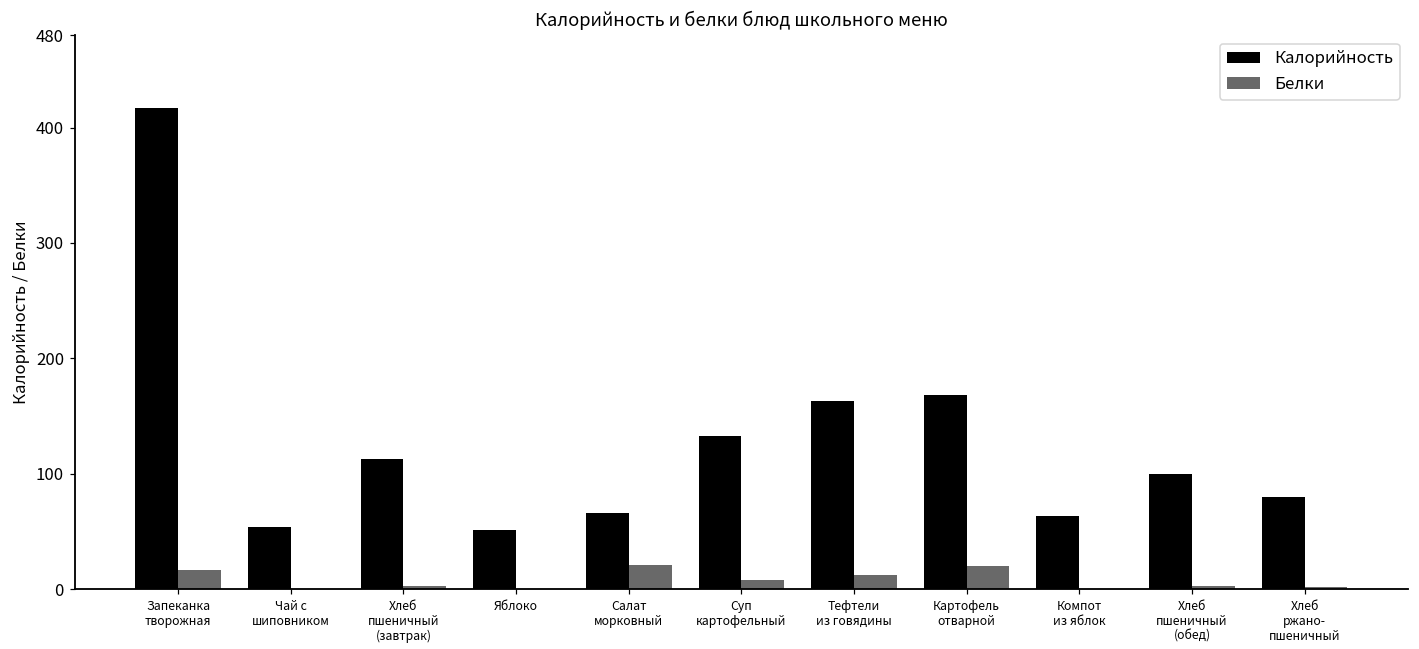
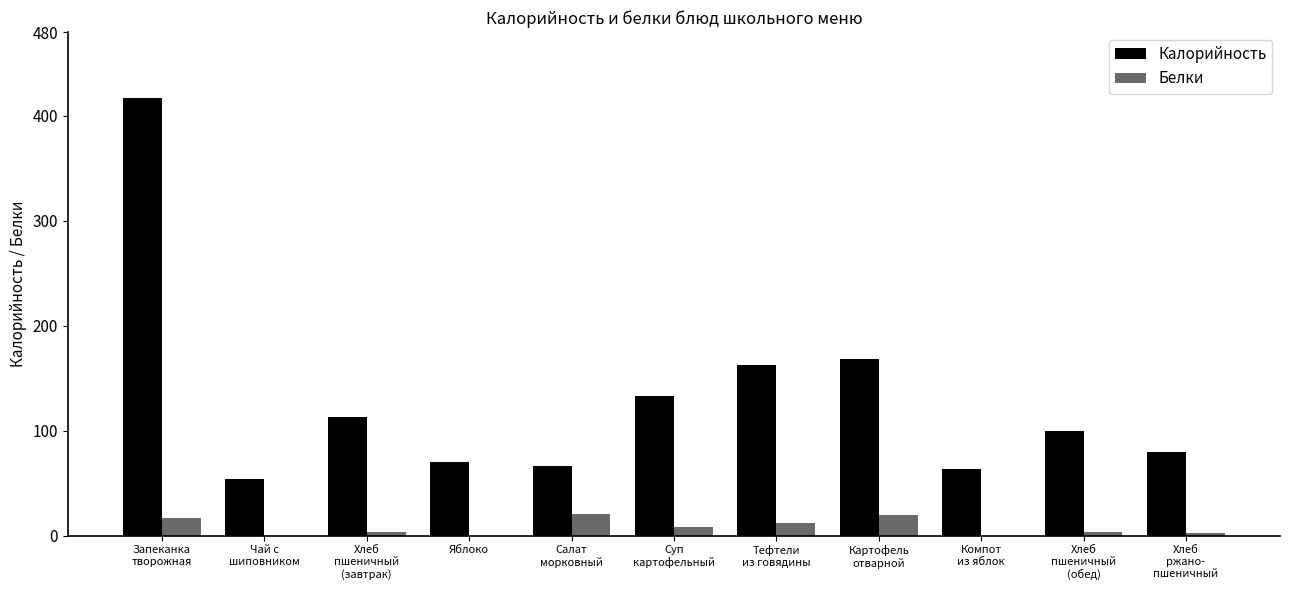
  {
    "Калорийность": {
      "Запеканка творожная": 417,
      "Чай с шиповником": 54,
      "Хлеб пшеничный (завтрак)": 113,
-     "Яблоко": 51,
+     "Яблоко": 70,
      "Салат морковный": 66,
      "Суп картофельный": 133,
      "Тефтели из говядины": 163,
      "Картофель отварной": 168,
      "Компот из яблок": 63,
      "Хлеб пшеничный (обед)": 100,
      "Хлеб ржано- пшеничный": 80
    },
    "Белки": {
      "Запеканка творожная": 17,
      "Чай с шиповником": 0,
      "Хлеб пшеничный (завтрак)": 3,
      "Яблоко": 0,
      "Салат морковный": 21,
      "Суп картофельный": 8,
      "Тефтели из говядины": 12,
      "Картофель отварной": 20,
      "Компот из яблок": 0,
      "Хлеб пшеничный (обед)": 3
    }
  }
